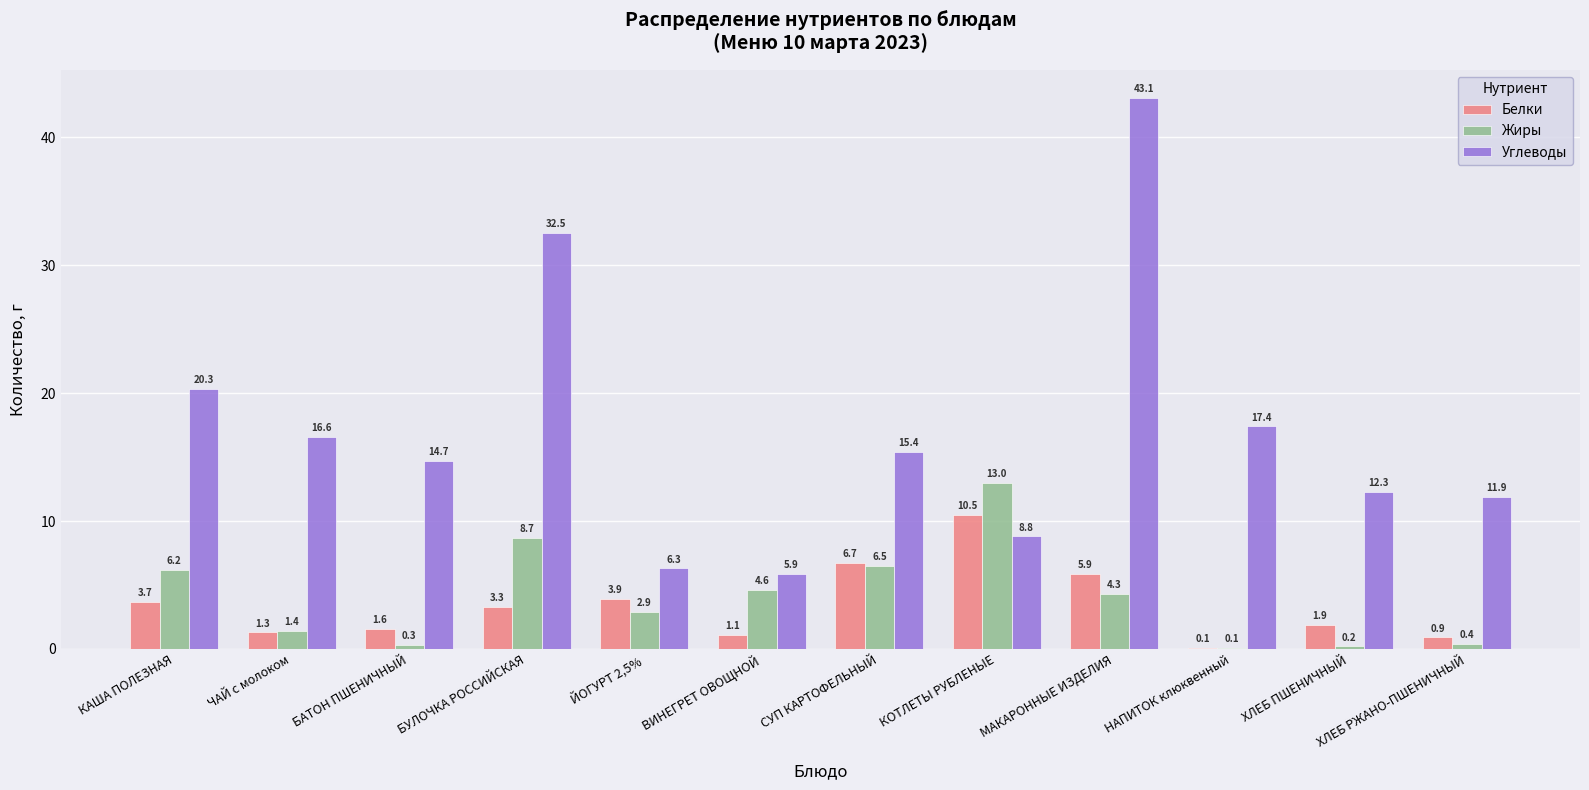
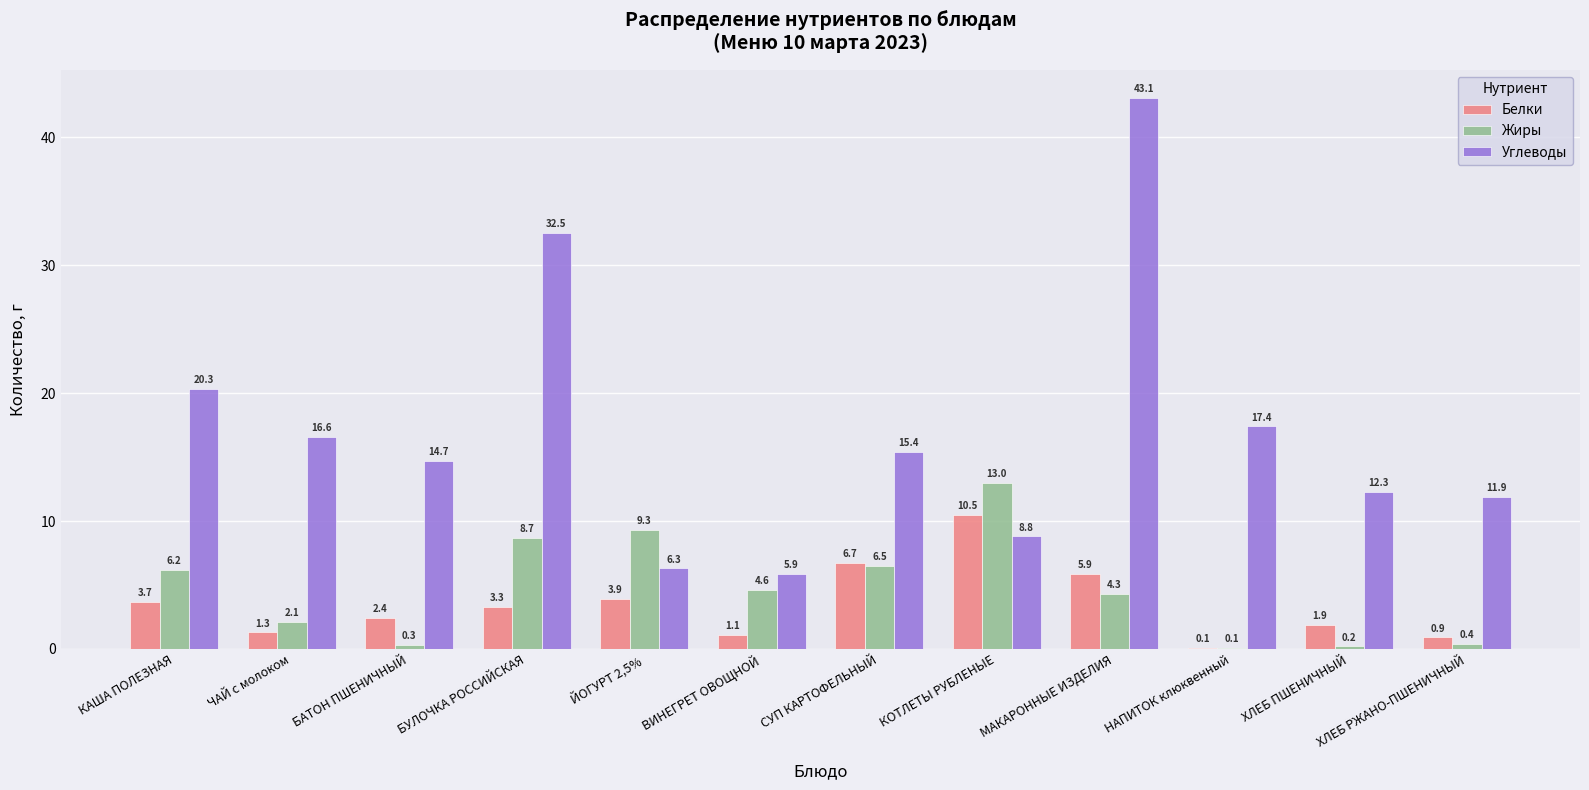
  {
    "Белки": {
      "КАША ПОЛЕЗНАЯ": 3.7,
      "ЧАЙ с молоком": 1.3,
-     "БАТОН ПШЕНИЧНЫЙ": 1.6,
+     "БАТОН ПШЕНИЧНЫЙ": 2.4,
      "БУЛОЧКА РОССИЙСКАЯ": 3.3,
      "ЙОГУРТ 2,5%": 3.9,
      "ВИНЕГРЕТ ОВОЩНОЙ": 1.1,
      "СУП КАРТОФЕЛЬНЫЙ": 6.7,
      "КОТЛЕТЫ РУБЛЕНЫЕ": 10.5,
      "МАКАРОННЫЕ ИЗДЕЛИЯ": 5.9,
      "НАПИТОК клюквенный": 0.1,
      "ХЛЕБ ПШЕНИЧНЫЙ": 1.9,
      "ХЛЕБ РЖАНО-ПШЕНИЧНЫЙ": 0.9
    },
    "Жиры": {
      "КАША ПОЛЕЗНАЯ": 6.2,
-     "ЧАЙ с молоком": 1.4,
+     "ЧАЙ с молоком": 2.1,
      "БАТОН ПШЕНИЧНЫЙ": 0.3,
      "БУЛОЧКА РОССИЙСКАЯ": 8.7,
-     "ЙОГУРТ 2,5%": 2.9,
+     "ЙОГУРТ 2,5%": 9.3,
      "ВИНЕГРЕТ ОВОЩНОЙ": 4.6,
      "СУП КАРТОФЕЛЬНЫЙ": 6.5,
      "КОТЛЕТЫ РУБЛЕНЫЕ": 13.0,
      "МАКАРОННЫЕ ИЗДЕЛИЯ": 4.3,
      "НАПИТОК клюквенный": 0.1,
      "ХЛЕБ ПШЕНИЧНЫЙ": 0.2,
      "ХЛЕБ РЖАНО-ПШЕНИЧНЫЙ": 0.4
    },
    "Углеводы": {
      "КАША ПОЛЕЗНАЯ": 20.3,
      "ЧАЙ с молоком": 16.6,
      "БАТОН ПШЕНИЧНЫЙ": 14.7,
      "БУЛОЧКА РОССИЙСКАЯ": 32.5,
      "ЙОГУРТ 2,5%": 6.3,
      "ВИНЕГРЕТ ОВОЩНОЙ": 5.9,
      "СУП КАРТОФЕЛЬНЫЙ": 15.4,
      "КОТЛЕТЫ РУБЛЕНЫЕ": 8.8,
      "МАКАРОННЫЕ ИЗДЕЛИЯ": 43.1,
      "НАПИТОК клюквенный": 17.4,
      "ХЛЕБ ПШЕНИЧНЫЙ": 12.3,
      "ХЛЕБ РЖАНО-ПШЕНИЧНЫЙ": 11.9
    }
  }
